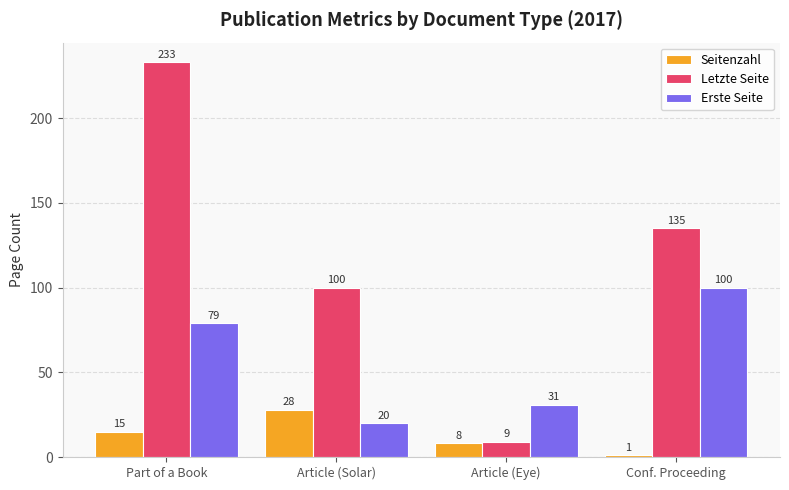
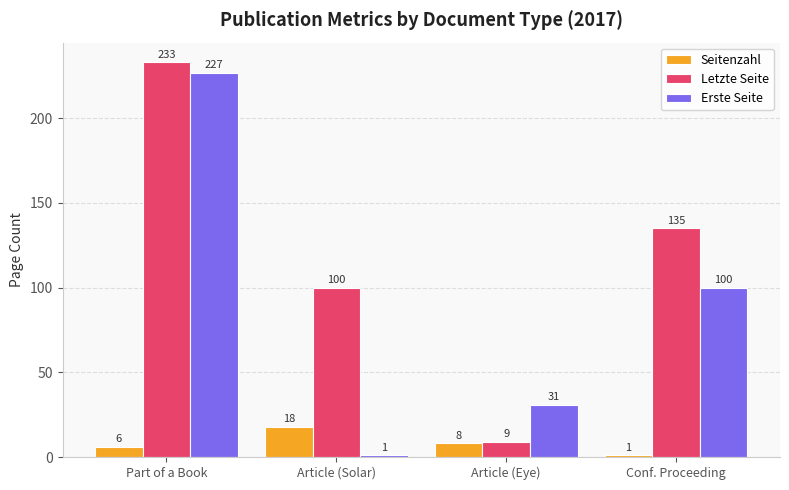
  {
    "Seitenzahl": {
-     "Part of a Book": 15,
-     "Article (Solar)": 28,
+     "Part of a Book": 6,
+     "Article (Solar)": 18,
      "Article (Eye)": 8,
      "Conf. Proceeding": 1
    },
    "Letzte Seite": {
      "Part of a Book": 233,
      "Article (Solar)": 100,
      "Article (Eye)": 9,
      "Conf. Proceeding": 135
    },
    "Erste Seite": {
-     "Part of a Book": 79,
-     "Article (Solar)": 20,
+     "Part of a Book": 227,
+     "Article (Solar)": 1,
      "Article (Eye)": 31,
      "Conf. Proceeding": 100
    }
  }
